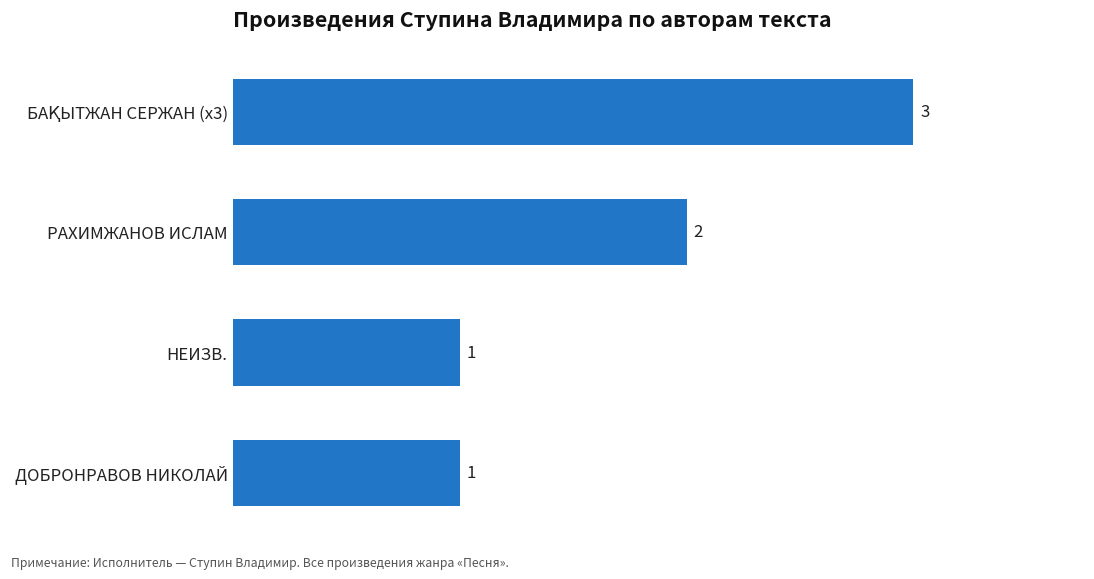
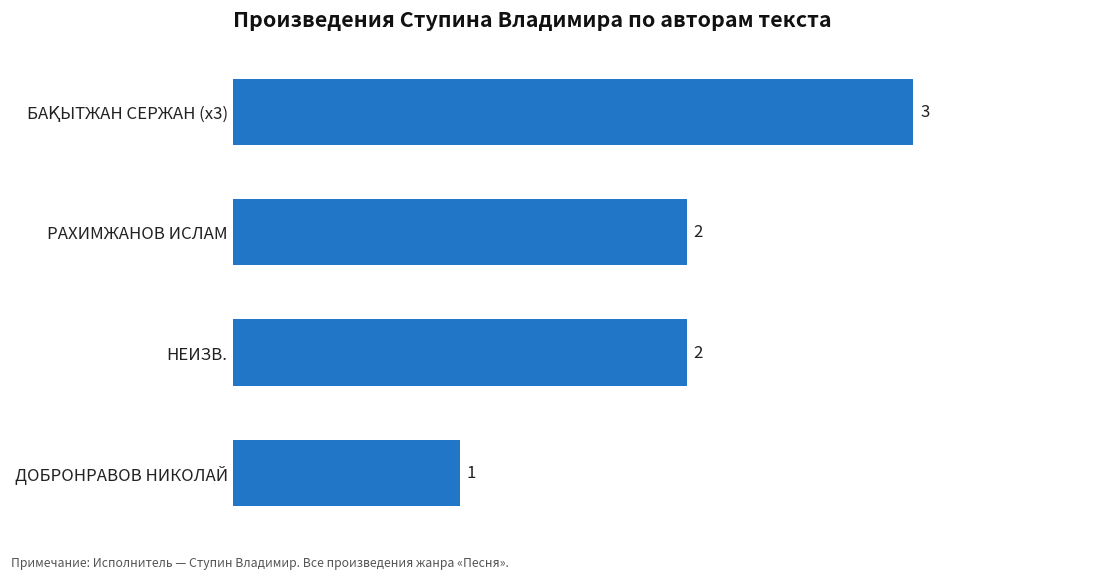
  {
    "БАҚЫТЖАН СЕРЖАН (x3)": 3,
    "РАХИМЖАНОВ ИСЛАМ": 2,
-   "НЕИЗВ.": 1,
+   "НЕИЗВ.": 2,
    "ДОБРОНРАВОВ НИКОЛАЙ": 1
  }
